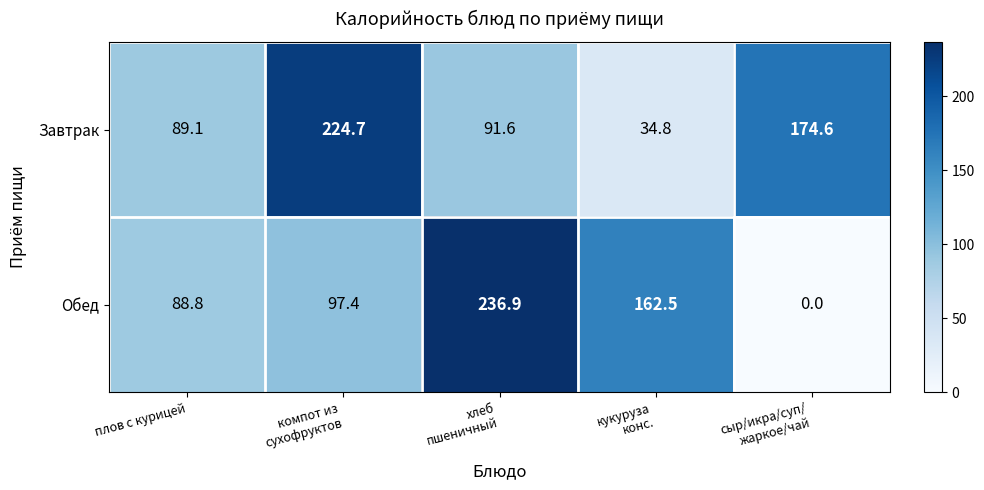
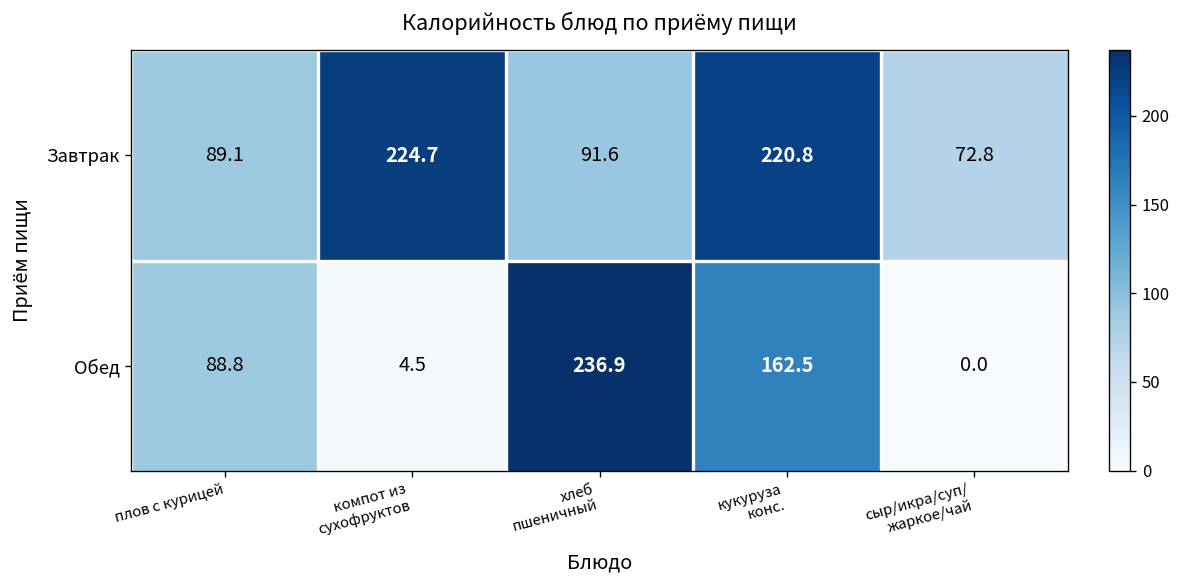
  {
    "Завтрак": {
      "плов с курицей": 89.1,
      "компот из сухофруктов": 224.7,
      "хлеб пшеничный": 91.6,
-     "кукуруза конс.": 34.8,
-     "сыр/икра/суп/ жаркое/чай": 174.6
+     "кукуруза конс.": 220.8,
+     "сыр/икра/суп/ жаркое/чай": 72.8
    },
    "Обед": {
      "плов с курицей": 88.8,
-     "компот из сухофруктов": 97.4,
+     "компот из сухофруктов": 4.5,
      "хлеб пшеничный": 236.9,
      "кукуруза конс.": 162.5,
      "сыр/икра/суп/ жаркое/чай": 0.0
    }
  }
